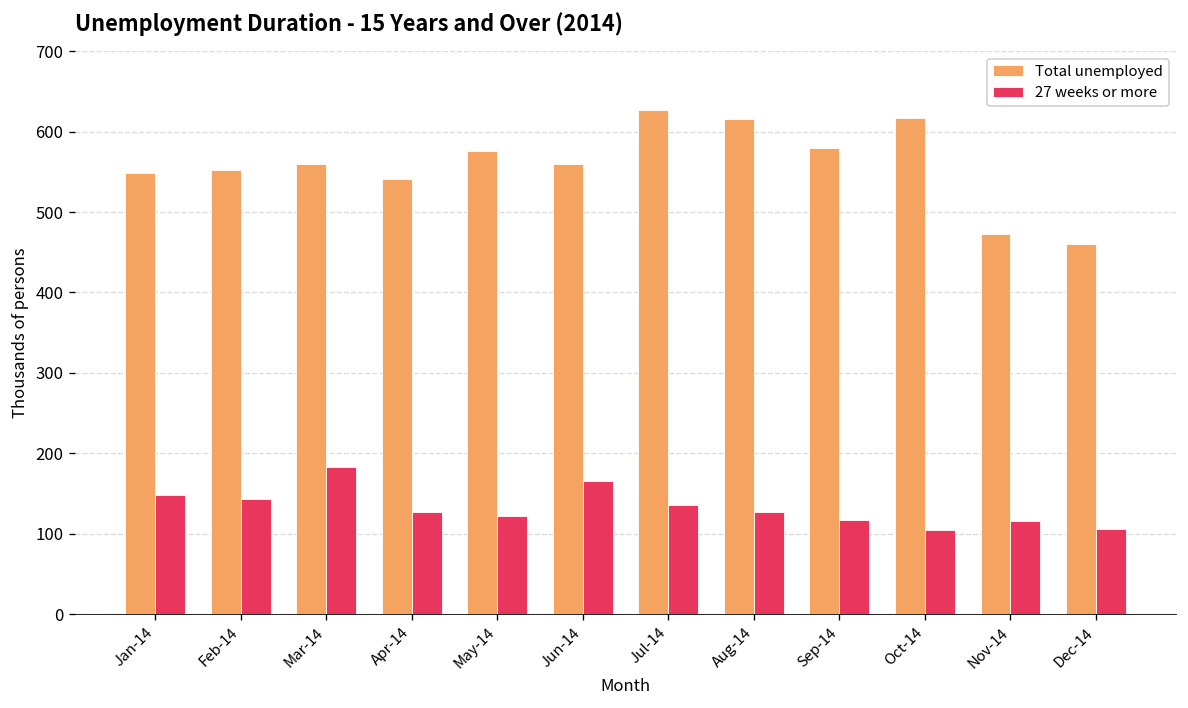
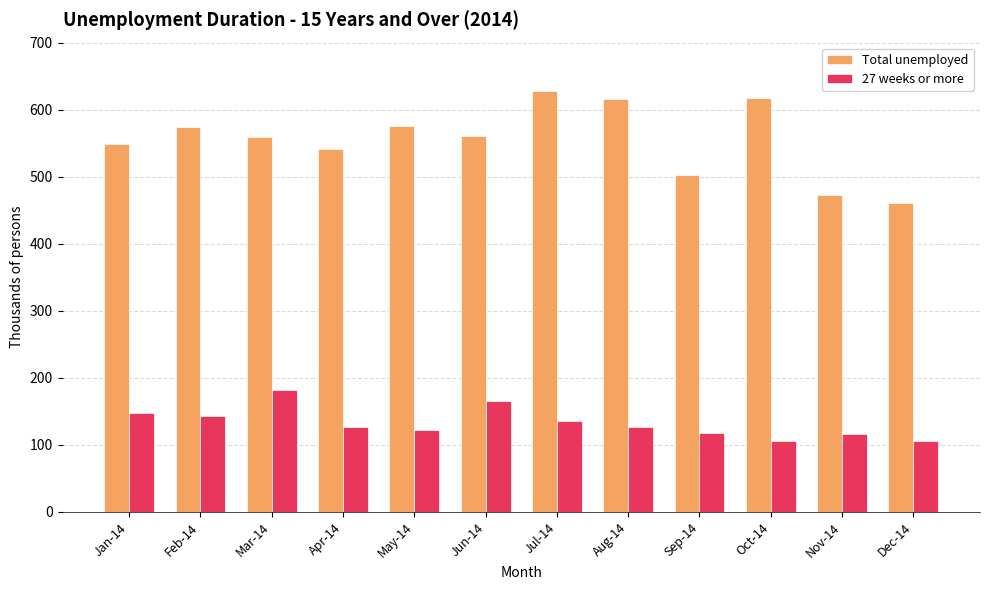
  {
    "Total unemployed": {
      "Jan-14": 550,
-     "Feb-14": 550,
+     "Feb-14": 570,
      "Mar-14": 560,
      "Apr-14": 540,
      "May-14": 580,
      "Jun-14": 560,
      "Jul-14": 630,
      "Aug-14": 620,
-     "Sep-14": 580,
+     "Sep-14": 500,
      "Oct-14": 620,
      "Nov-14": 470,
      "Dec-14": 460
    },
    "27 weeks or more": {
      "Jan-14": 150,
      "Feb-14": 140,
      "Mar-14": 180,
      "Apr-14": 130,
      "May-14": 120,
      "Jun-14": 170,
      "Jul-14": 140,
      "Aug-14": 130,
      "Sep-14": 120,
      "Oct-14": 110,
      "Nov-14": 120,
      "Dec-14": 110
    }
  }
